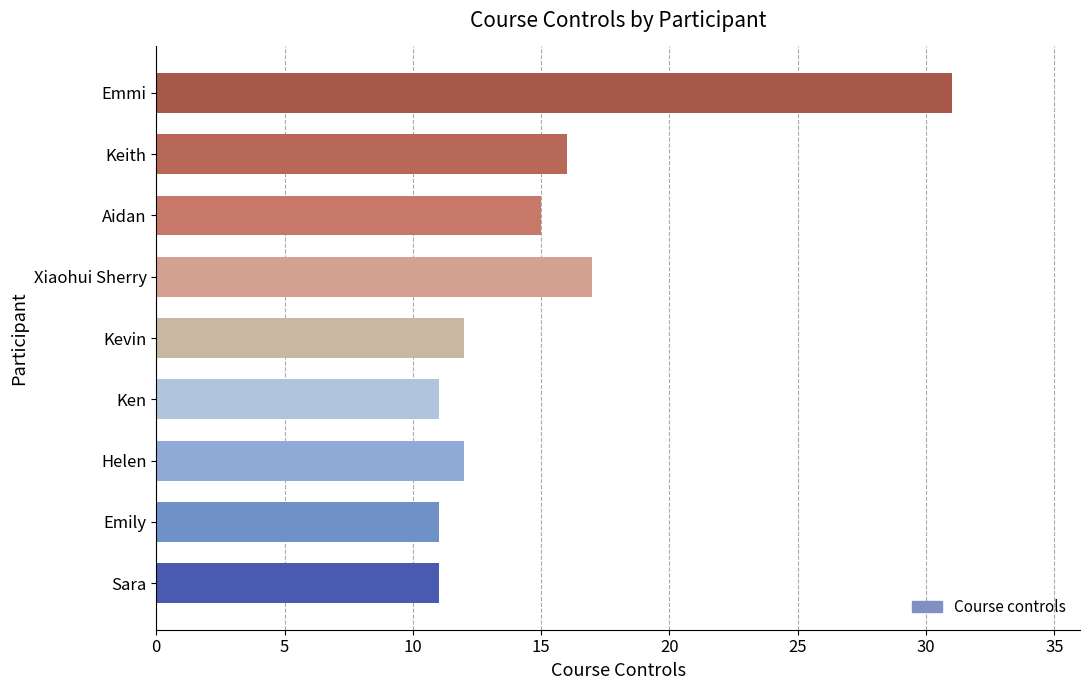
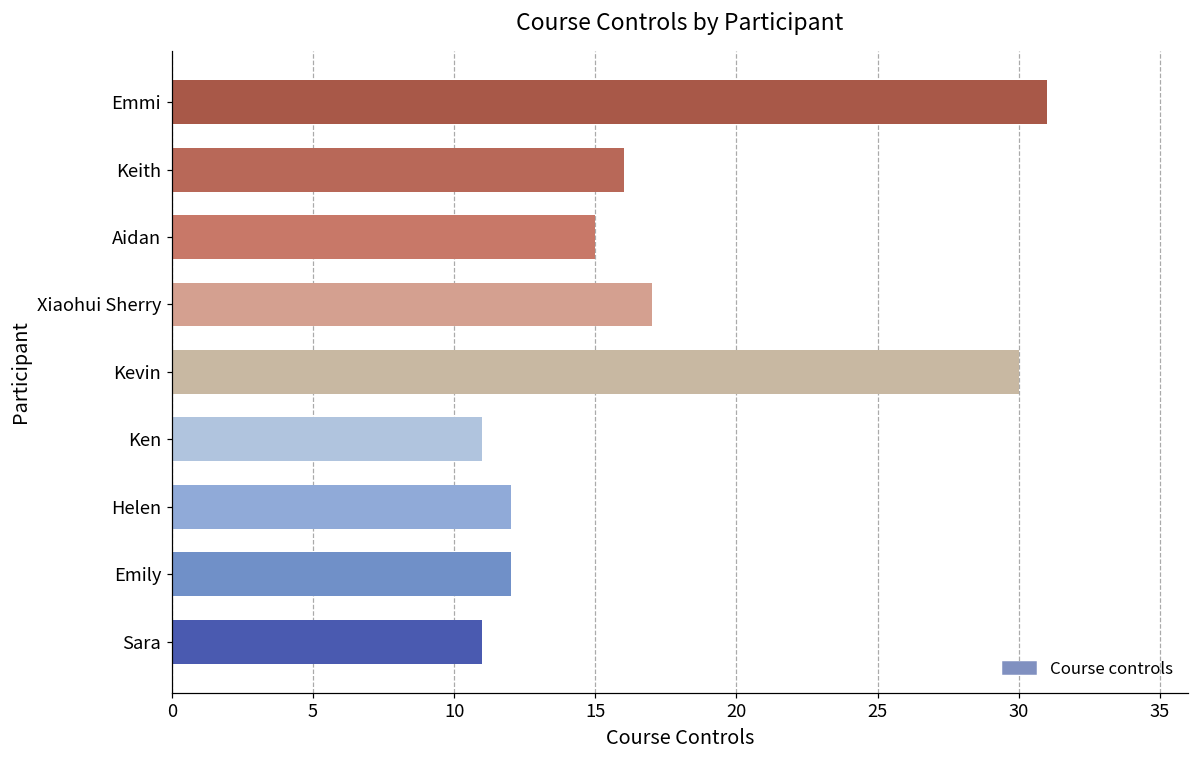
  {
    "Emmi": 31,
    "Keith": 16,
    "Aidan": 15,
    "Xiaohui Sherry": 17,
-   "Kevin": 12,
+   "Kevin": 30,
    "Ken": 11,
    "Helen": 12,
-   "Emily": 11,
+   "Emily": 12,
    "Sara": 11
  }
